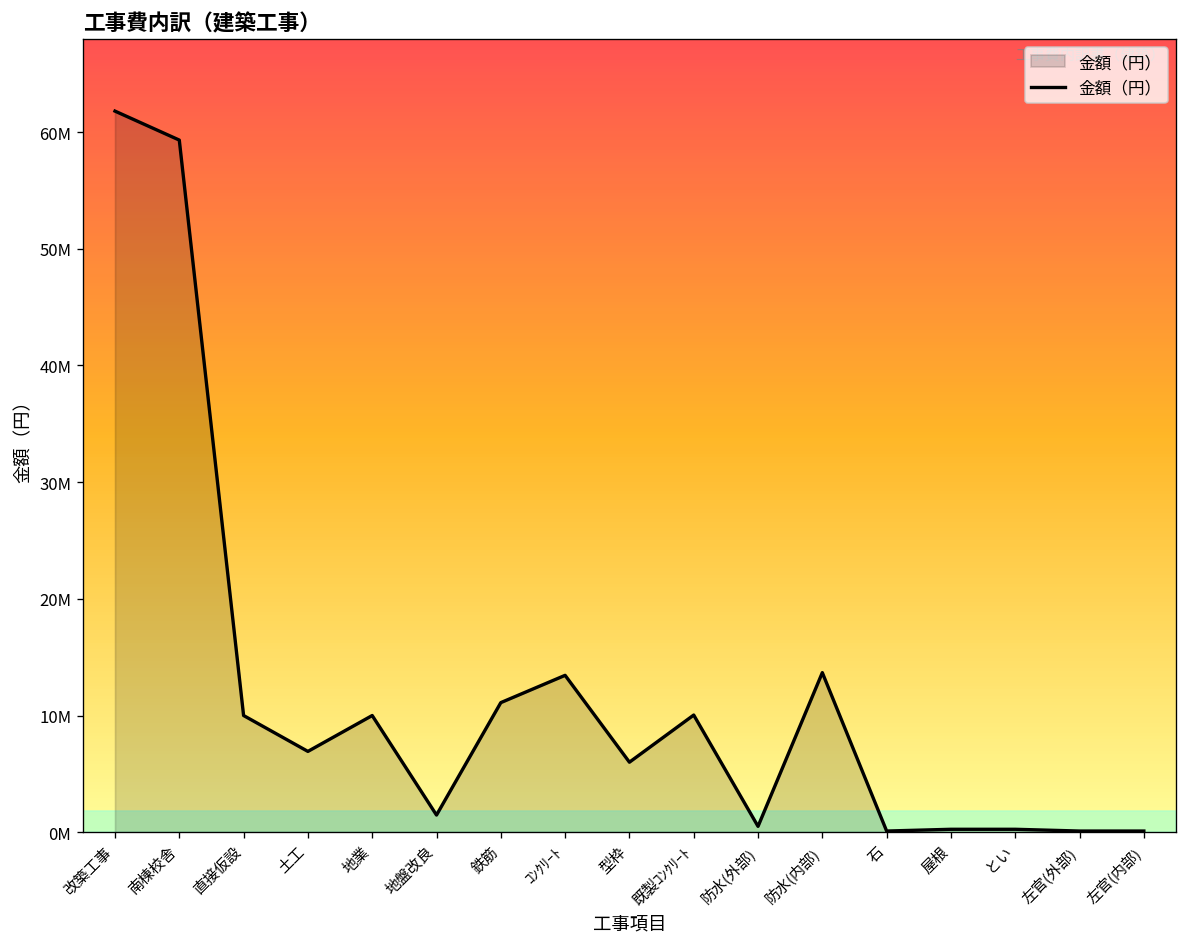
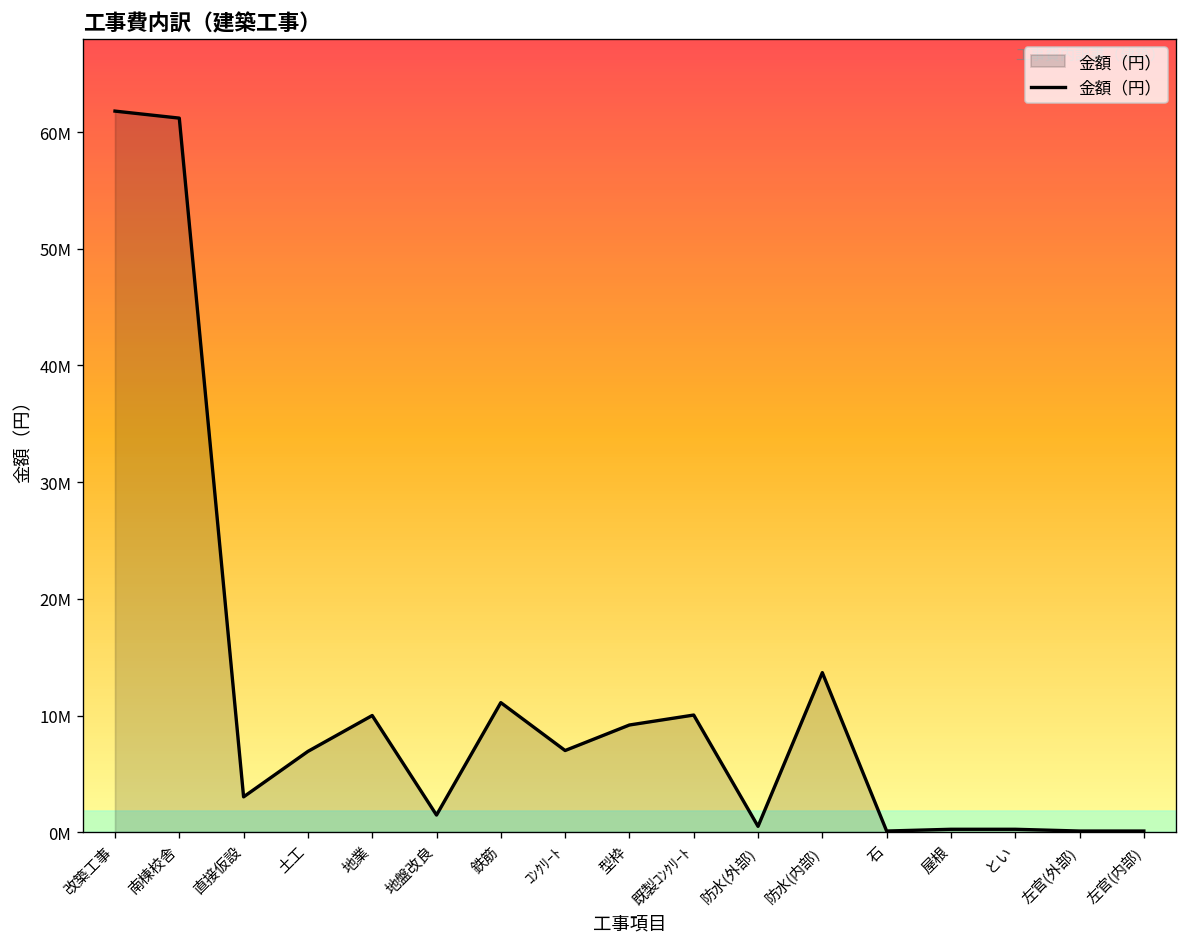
  {
    "改築工事": 62000000,
-   "南棟校舎": 59000000,
-   "直接仮設": 10000000,
+   "南棟校舎": 61000000,
+   "直接仮設": 3000000,
    "土工": 7000000,
    "地業": 10000000,
    "鉄筋": 11000000,
-   "ｺﾝｸﾘｰﾄ": 13000000,
-   "型枠": 6000000,
+   "ｺﾝｸﾘｰﾄ": 7000000,
+   "型枠": 9000000,
    "既製ｺﾝｸﾘｰﾄ": 10000000,
    "防水(内部)": 14000000
  }
